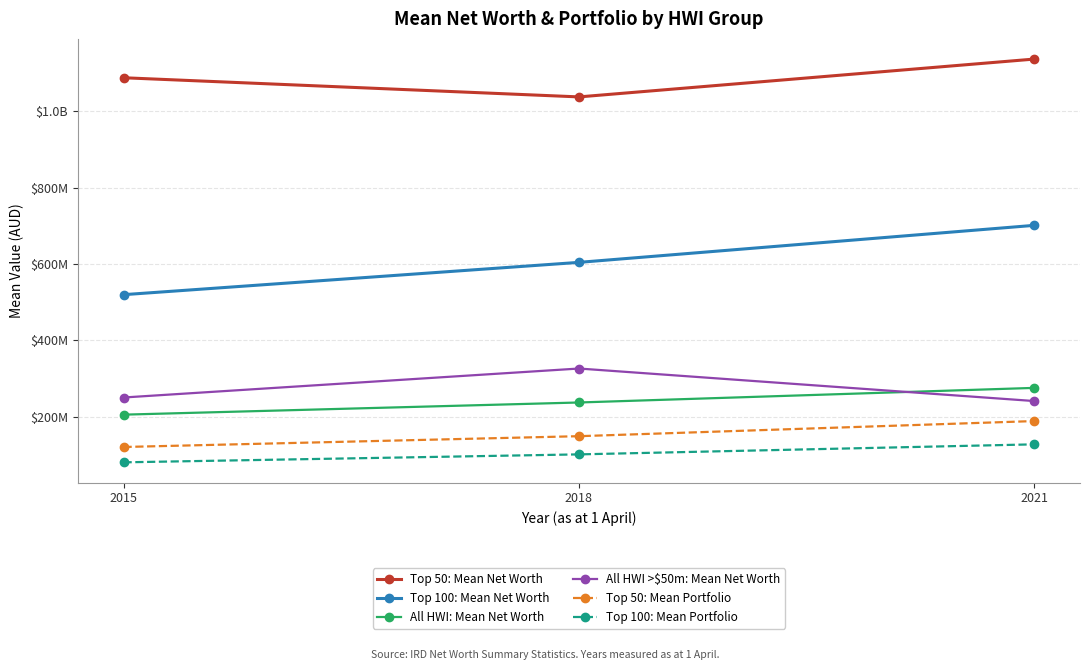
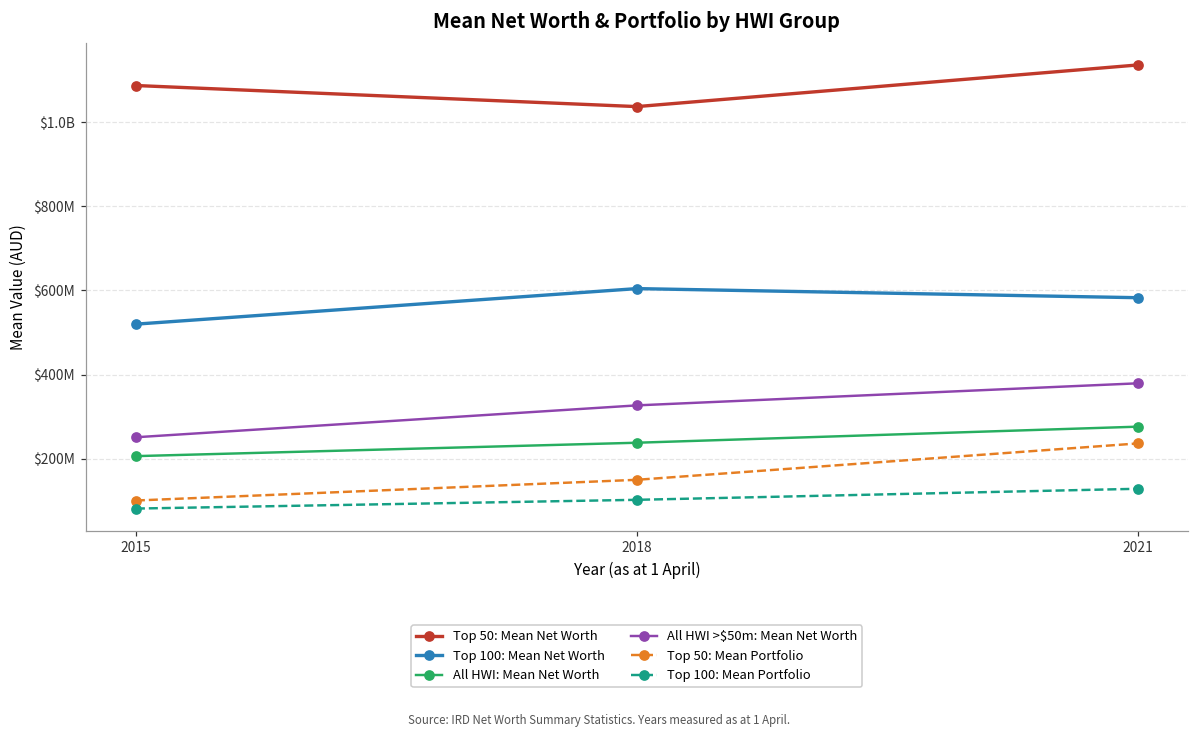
  {
    "Top 50: Mean Net Worth": {
      "2015": "$1090000000",
      "2018": "$1040000000",
      "2021": "$1140000000"
    },
    "Top 100: Mean Net Worth": {
      "2015": "$520000000",
      "2018": "$600000000",
-     "2021": "$700000000"
+     "2021": "$580000000"
    },
    "All HWI >$50m: Mean Net Worth": {
      "2015": "$250000000",
      "2018": "$330000000",
-     "2021": "$240000000"
+     "2021": "$380000000"
    },
    "Top 50: Mean Portfolio": {
-     "2015": "$120000000",
+     "2015": "$100000000",
      "2018": "$150000000",
-     "2021": "$190000000"
+     "2021": "$240000000"
    }
  }
